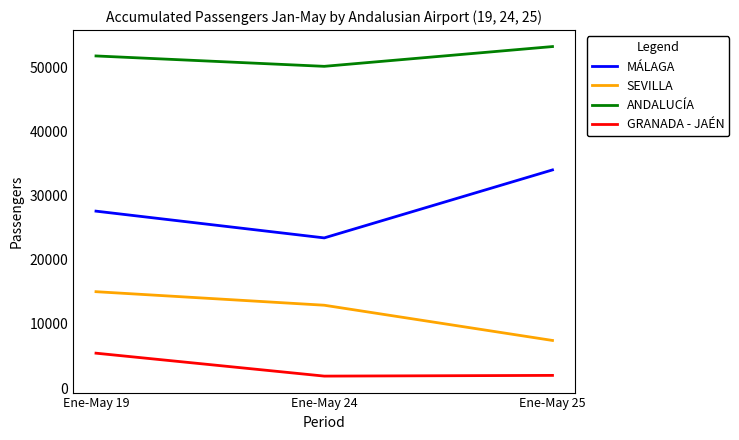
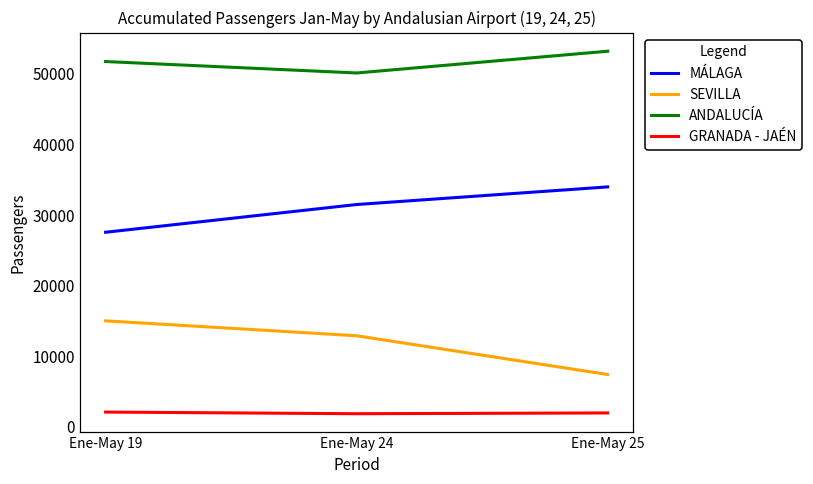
  {
    "MÁLAGA": {
      "Ene-May 19": 28000,
-     "Ene-May 24": 23000,
+     "Ene-May 24": 31000,
      "Ene-May 25": 34000
    },
    "SEVILLA": {
      "Ene-May 19": 15000,
      "Ene-May 24": 13000,
      "Ene-May 25": 7000
    },
    "ANDALUCÍA": {
      "Ene-May 19": 52000,
      "Ene-May 24": 50000,
      "Ene-May 25": 53000
    },
    "GRANADA - JAÉN": {
-     "Ene-May 19": 5000,
+     "Ene-May 19": 2000,
      "Ene-May 24": 2000,
      "Ene-May 25": 2000
    }
  }
